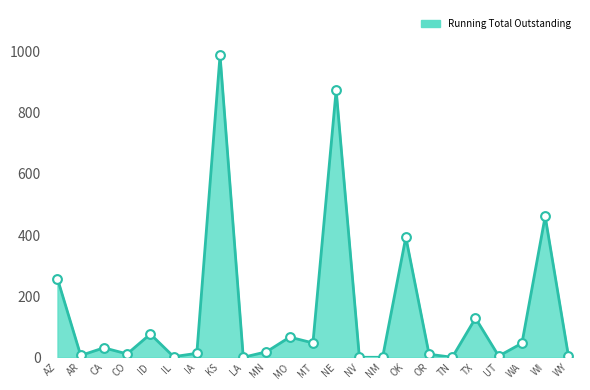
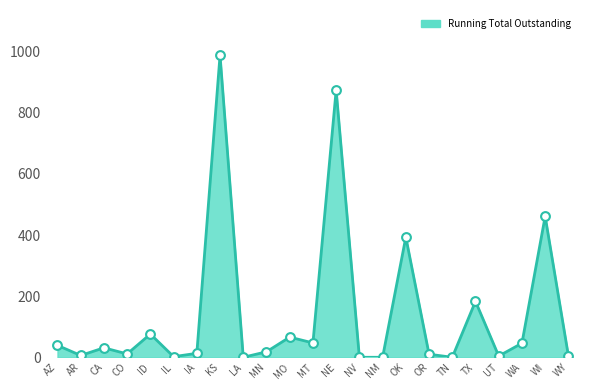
  {
-   "AZ": 260,
+   "AZ": 40,
    "AR": 10,
    "CA": 30,
    "CO": 10,
    "ID": 80,
    "IL": 0,
    "IA": 10,
    "KS": 990,
    "LA": 0,
    "MN": 20,
    "MO": 70,
    "MT": 50,
    "NE": 870,
    "NV": 0,
    "NM": 0,
    "OK": 390,
    "OR": 10,
    "TN": 0,
-   "TX": 130,
+   "TX": 180,
    "UT": 0,
    "WA": 50,
    "WI": 460,
    "WY": 10
  }
